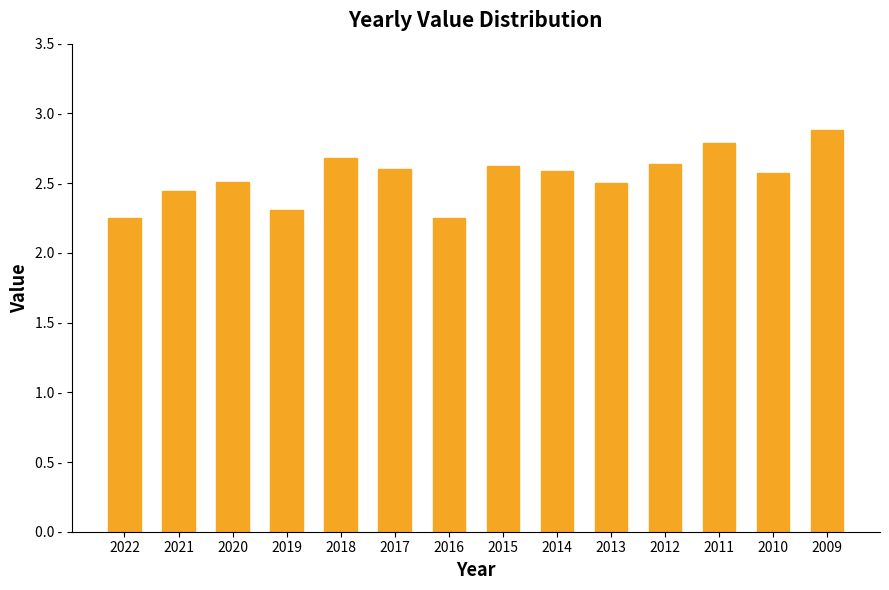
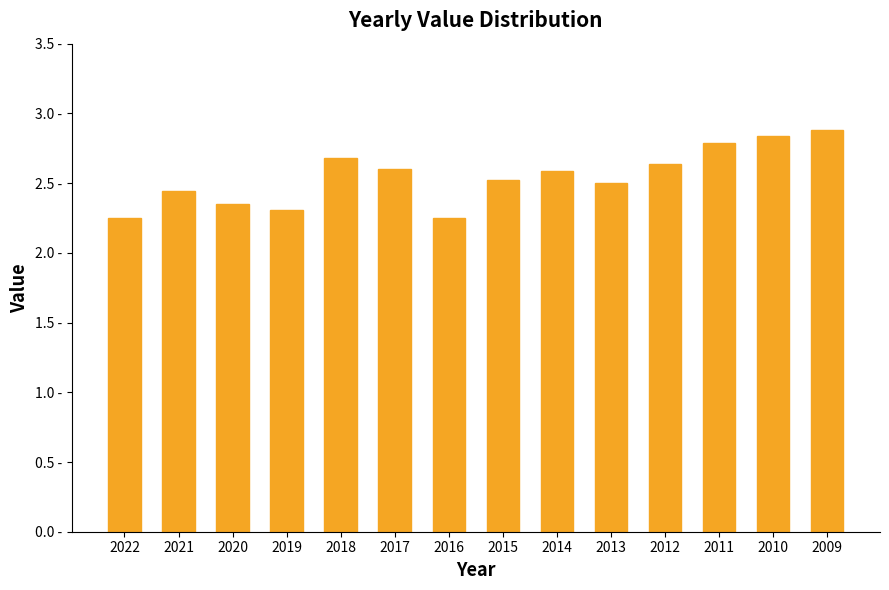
  {
    "2022": "2.25 -",
    "2021": "2.44 -",
-   "2020": "2.51 -",
+   "2020": "2.35 -",
    "2019": "2.31 -",
    "2018": "2.68 -",
    "2017": "2.60 -",
    "2016": "2.25 -",
-   "2015": "2.62 -",
+   "2015": "2.52 -",
    "2014": "2.59 -",
    "2013": "2.50 -",
    "2012": "2.64 -",
    "2011": "2.79 -",
-   "2010": "2.57 -",
+   "2010": "2.84 -",
    "2009": "2.88 -"
  }
